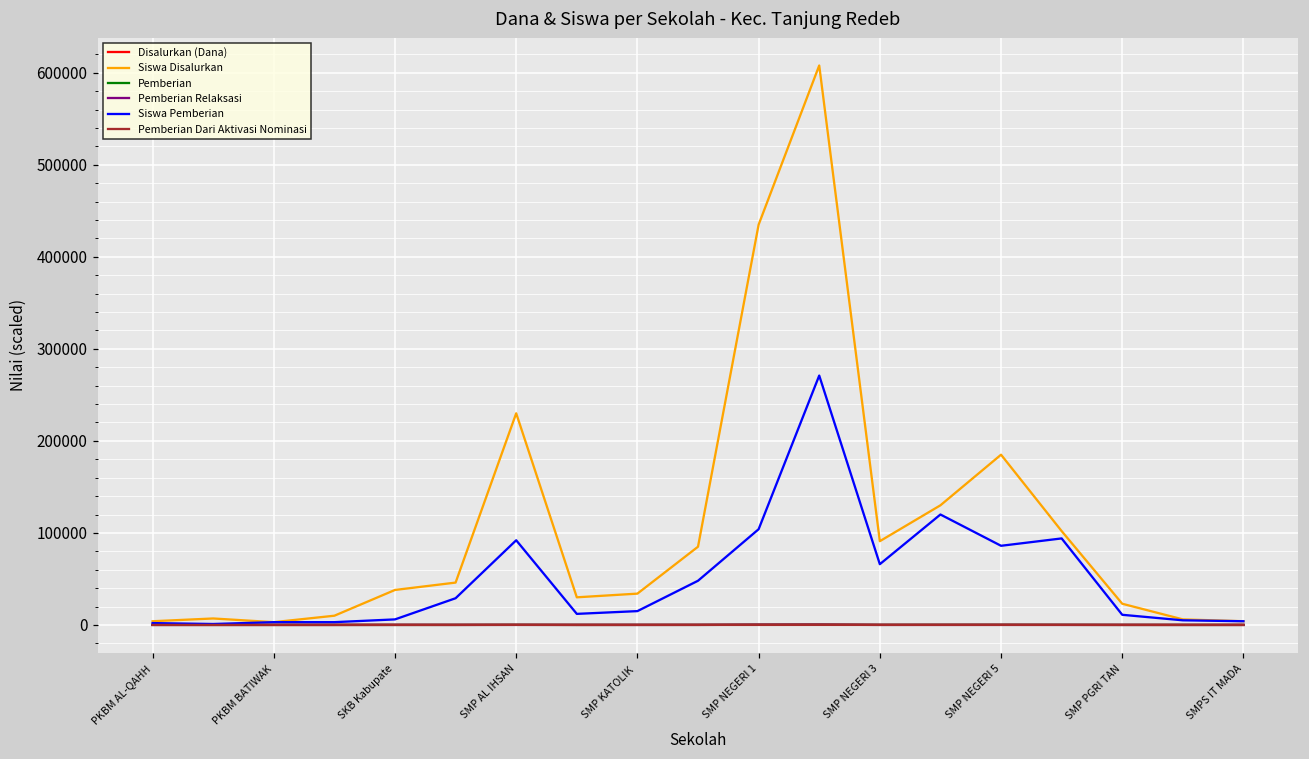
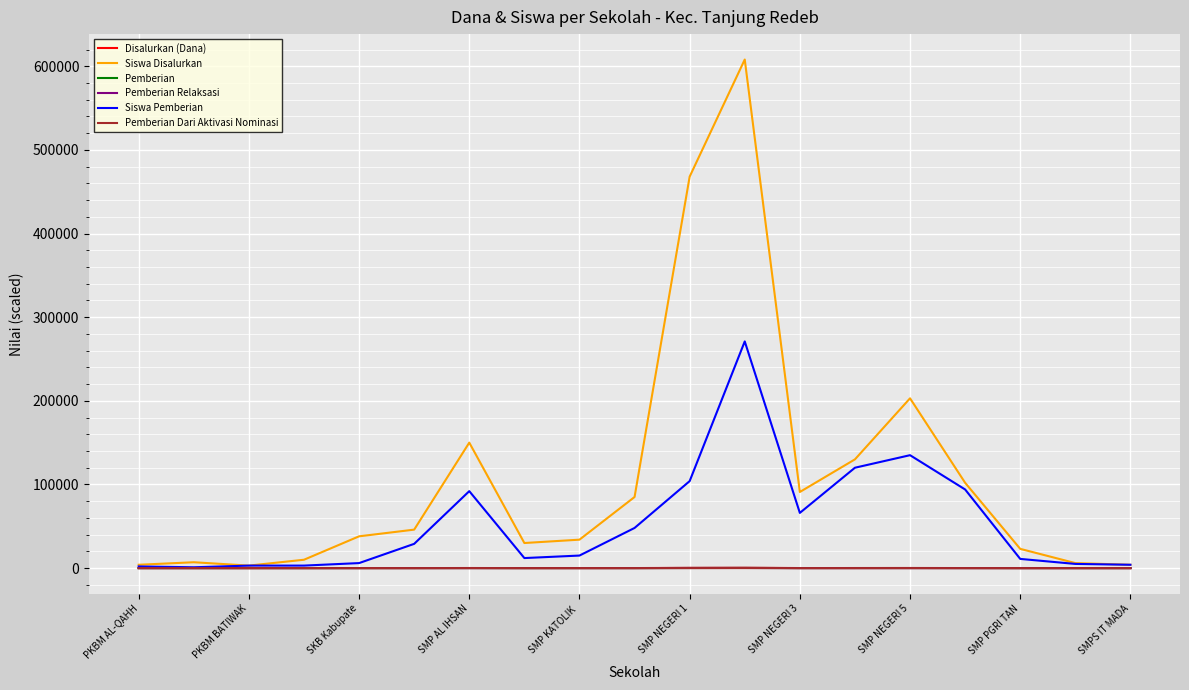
  {
    "Pemberian Dari Aktivasi Nominasi": {
      "SKB Kabupate": 0,
      "SMP AL IHSAN": 0,
      "SMP KATOLIK": 0,
      "SMP NEGERI 1": 0,
      "SMP NEGERI 3": 0,
      "SMP NEGERI 5": 0,
      "SMP PGRI TAN": 0,
      "SMPS IT MADA": 0
    },
    "Siswa Disalurkan": {
      "SKB Kabupate": 40000,
-     "SMP AL IHSAN": 230000,
+     "SMP AL IHSAN": 150000,
      "SMP KATOLIK": 30000,
-     "SMP NEGERI 1": 440000,
+     "SMP NEGERI 1": 470000,
      "SMP NEGERI 3": 90000,
-     "SMP NEGERI 5": 190000,
+     "SMP NEGERI 5": 200000,
      "SMP PGRI TAN": 20000
    },
    "Siswa Pemberian": {
      "SKB Kabupate": 10000,
      "SMP AL IHSAN": 90000,
      "SMP KATOLIK": 20000,
      "SMP NEGERI 1": 100000,
      "SMP NEGERI 3": 70000,
-     "SMP NEGERI 5": 90000,
+     "SMP NEGERI 5": 140000,
      "SMP PGRI TAN": 10000
    }
  }
